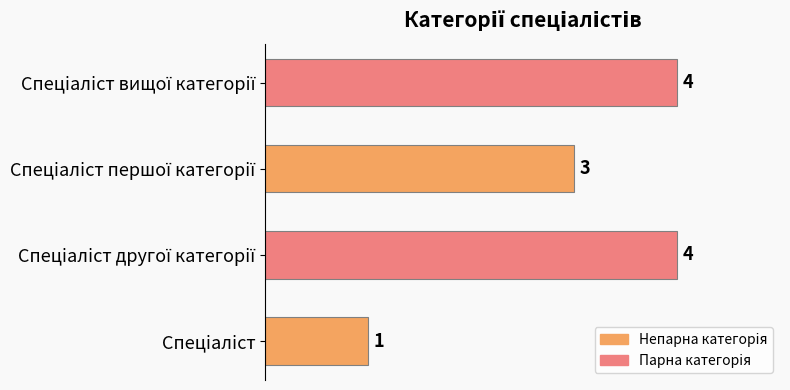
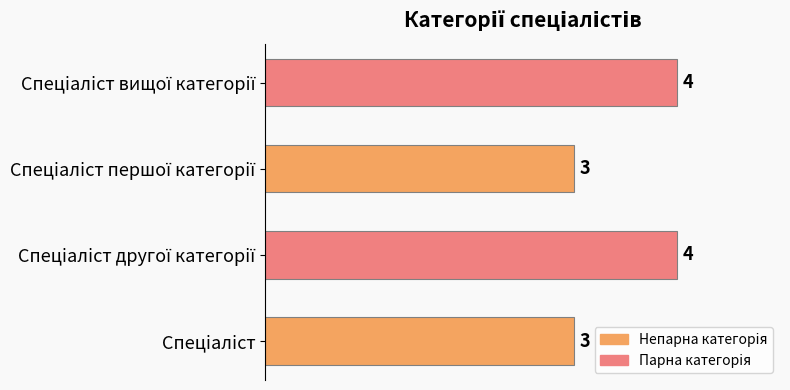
  {
    "Спеціаліст вищої категорії": 4,
    "Спеціаліст першої категорії": 3,
    "Спеціаліст другої категорії": 4,
-   "Спеціаліст": 1
+   "Спеціаліст": 3
  }
